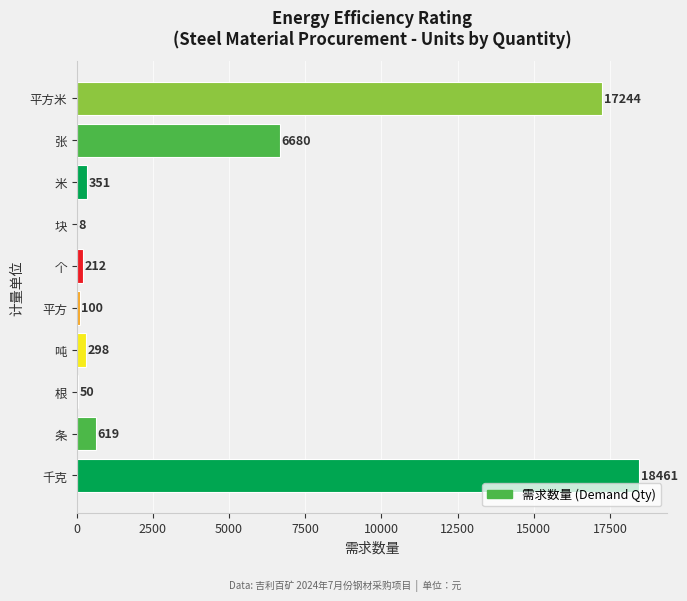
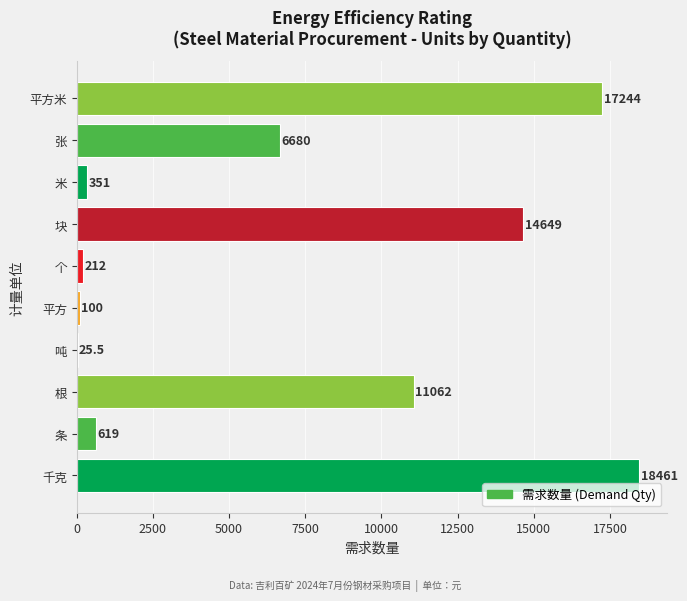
  {
    "平方米": 17244,
    "张": 6680,
    "米": 351,
-   "块": 8,
+   "块": 14649,
    "个": 212,
    "平方": 100,
-   "吨": 298,
-   "根": 50,
+   "吨": 25.5,
+   "根": 11062,
    "条": 619,
    "千克": 18461
  }
